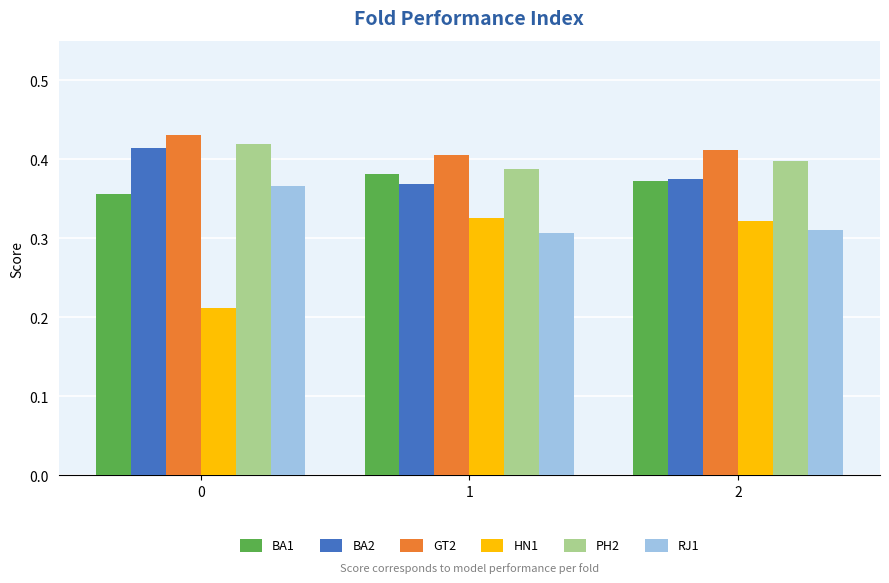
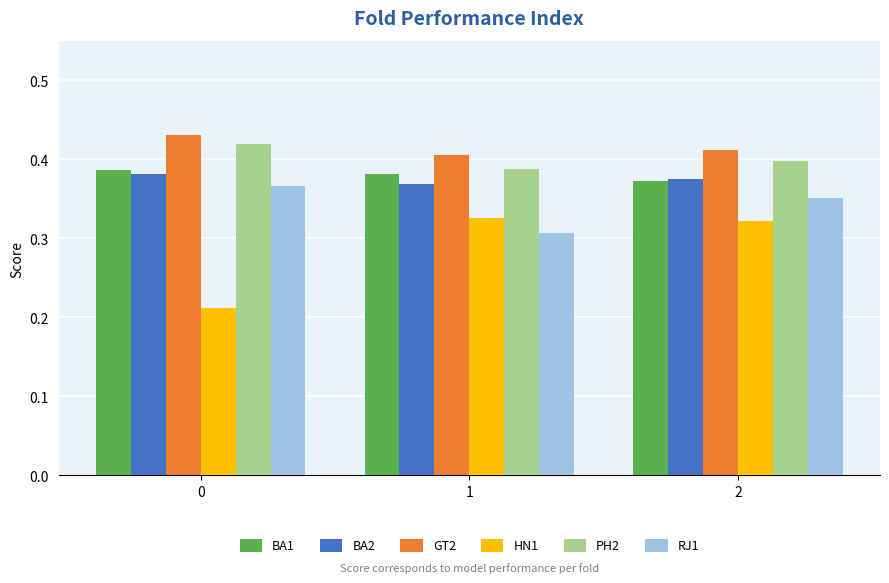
  {
    "BA1": {
-     "0": 0.36,
+     "0": 0.39,
      "1": 0.38,
      "2": 0.37
    },
    "BA2": {
-     "0": 0.41,
+     "0": 0.38,
      "1": 0.37,
      "2": 0.38
    },
    "GT2": {
      "0": 0.43,
      "1": 0.41,
      "2": 0.41
    },
    "HN1": {
      "0": 0.21,
      "1": 0.33,
      "2": 0.32
    },
    "PH2": {
      "0": 0.42,
      "1": 0.39,
      "2": 0.40
    },
    "RJ1": {
      "0": 0.37,
      "1": 0.31,
-     "2": 0.31
+     "2": 0.35
    }
  }
